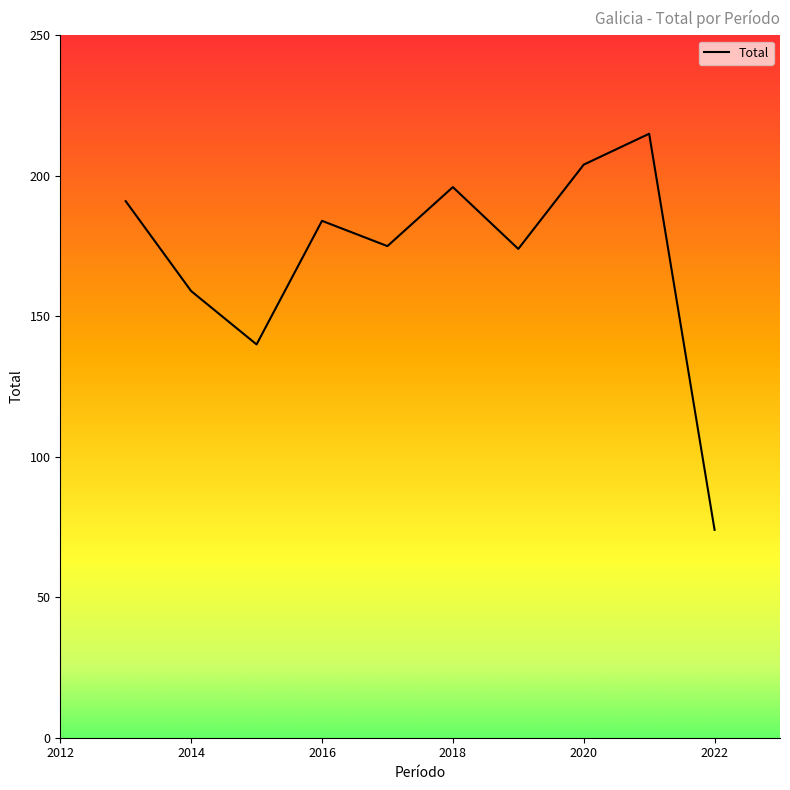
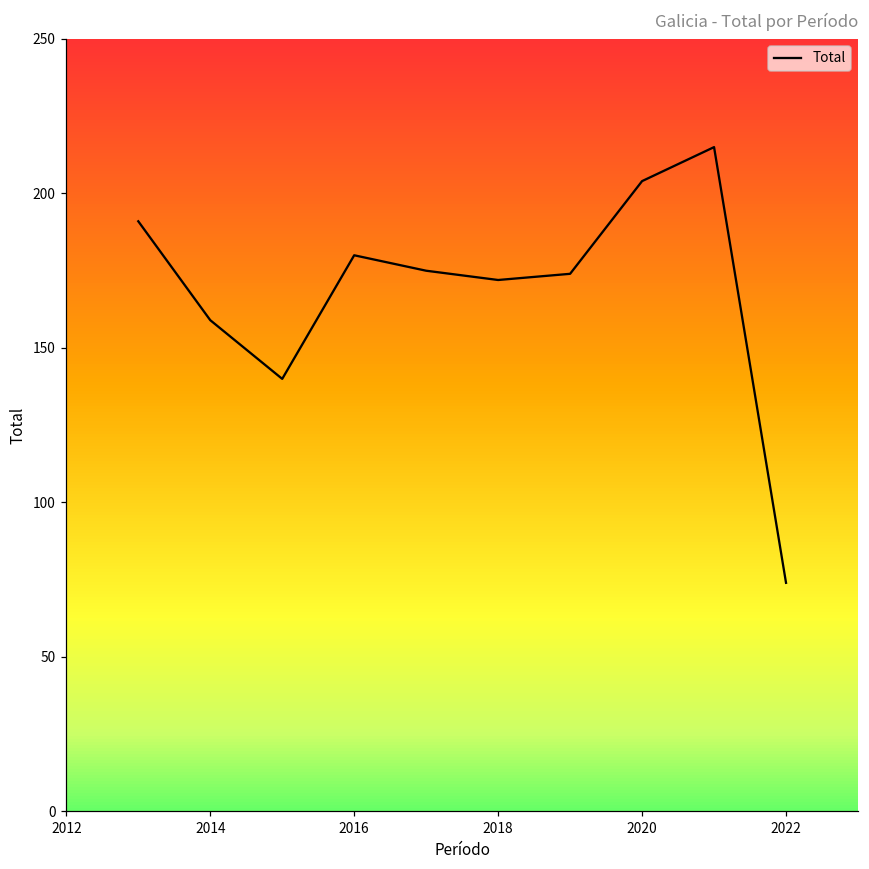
  {
    "2014": 159,
-   "2016": 184,
-   "2018": 196,
+   "2016": 180,
+   "2018": 172,
    "2020": 204,
    "2022": 74
  }
